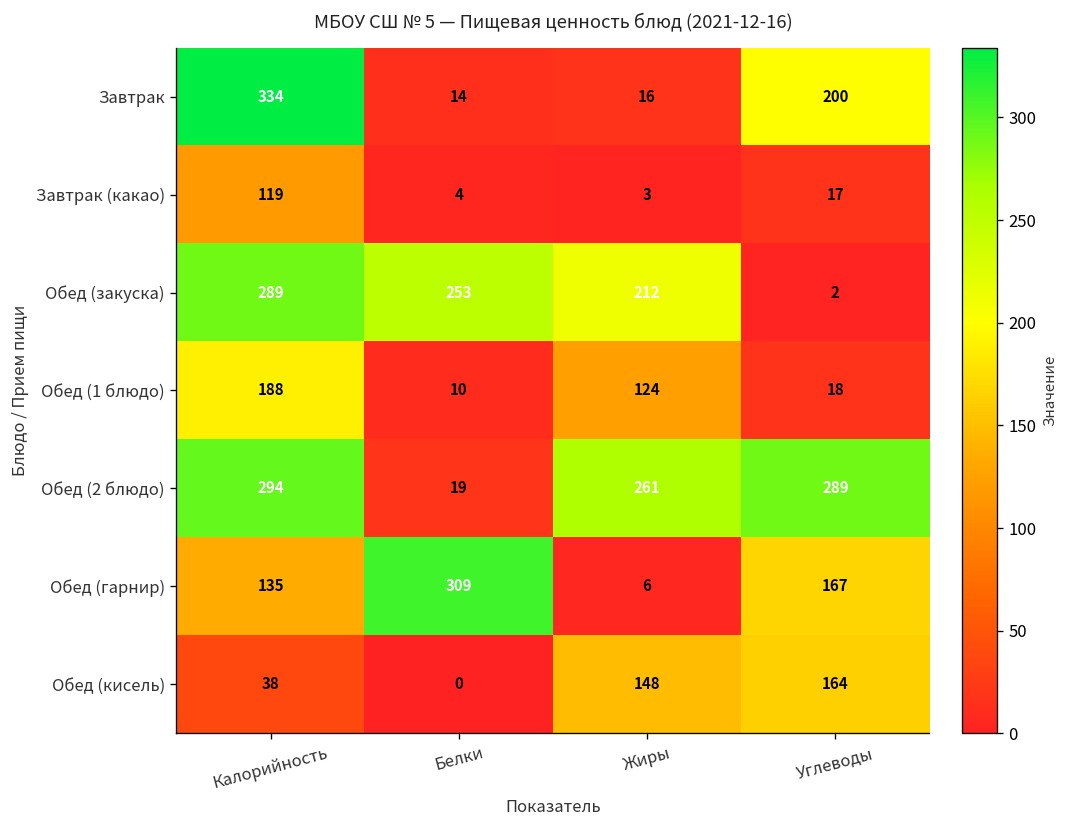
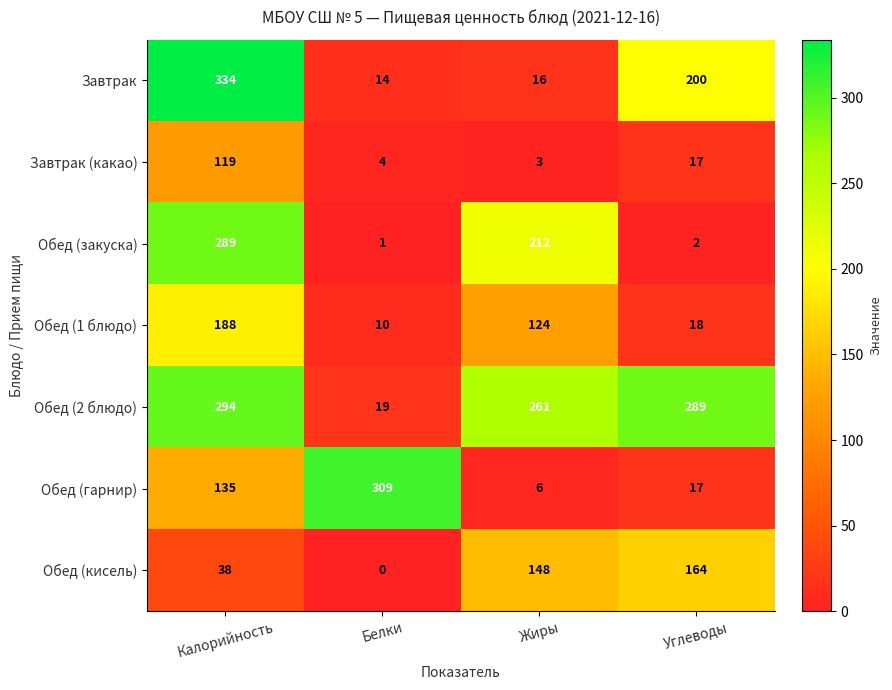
  {
    "Завтрак": {
      "Калорийность": 334,
      "Белки": 14,
      "Жиры": 16,
      "Углеводы": 200
    },
    "Завтрак (какао)": {
      "Калорийность": 119,
      "Белки": 4,
      "Жиры": 3,
      "Углеводы": 17
    },
    "Обед (закуска)": {
      "Калорийность": 289,
-     "Белки": 253,
+     "Белки": 1,
      "Жиры": 212,
      "Углеводы": 2
    },
    "Обед (1 блюдо)": {
      "Калорийность": 188,
      "Белки": 10,
      "Жиры": 124,
      "Углеводы": 18
    },
    "Обед (2 блюдо)": {
      "Калорийность": 294,
      "Белки": 19,
      "Жиры": 261,
      "Углеводы": 289
    },
    "Обед (гарнир)": {
      "Калорийность": 135,
      "Белки": 309,
      "Жиры": 6,
-     "Углеводы": 167
+     "Углеводы": 17
    },
    "Обед (кисель)": {
      "Калорийность": 38,
      "Белки": 0,
      "Жиры": 148,
      "Углеводы": 164
    }
  }
